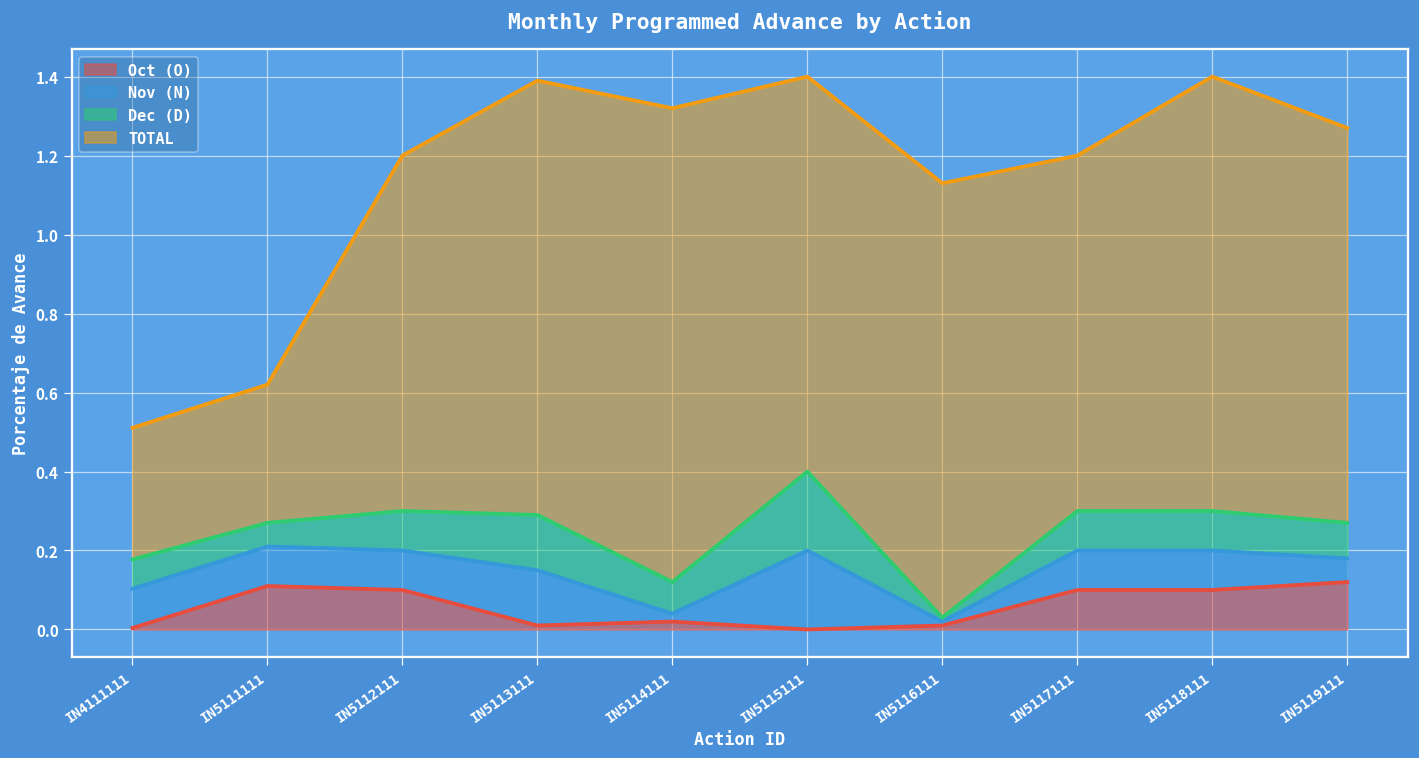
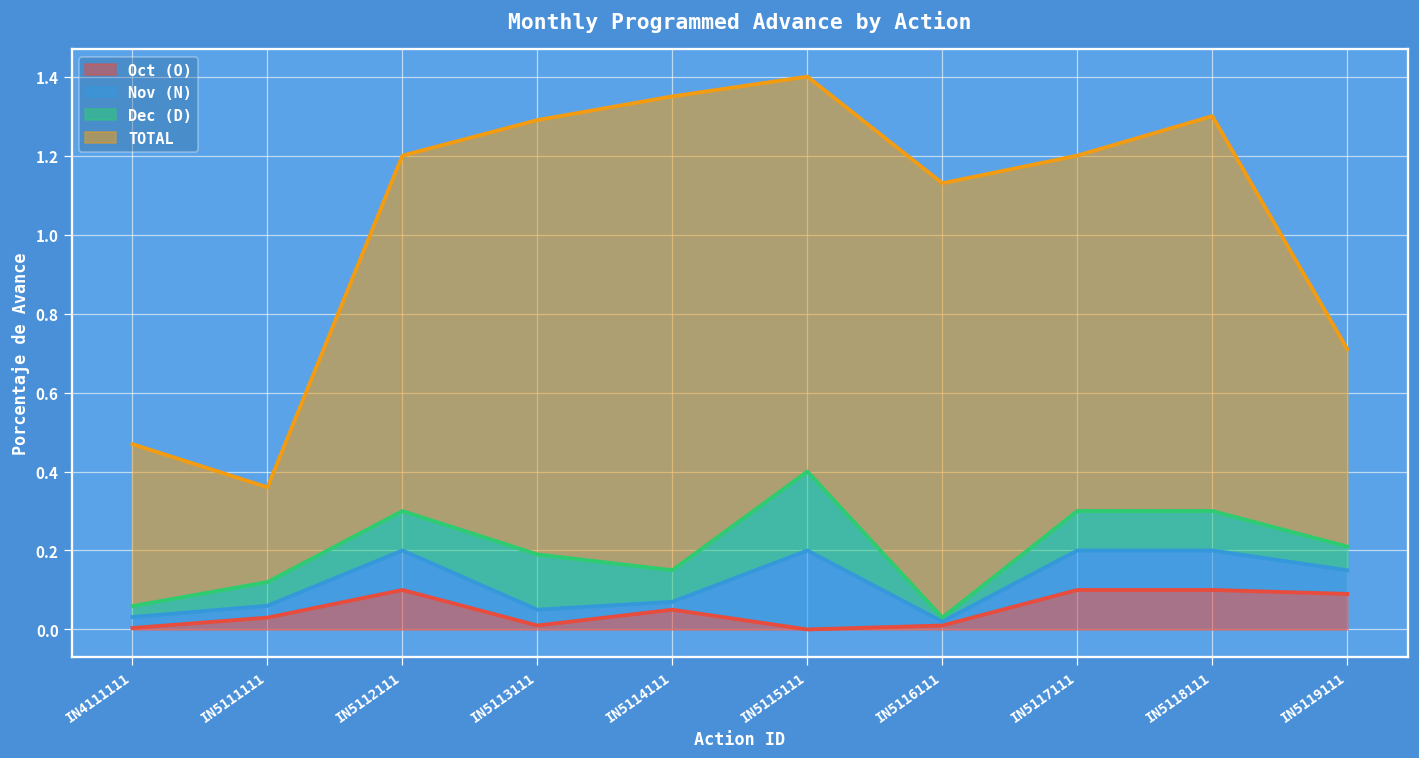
  {
    "Oct (O)": {
      "IN4111111": 0.00,
-     "IN5111111": 0.11,
+     "IN5111111": 0.03,
      "IN5112111": 0.10,
      "IN5113111": 0.01,
-     "IN5114111": 0.02,
+     "IN5114111": 0.05,
      "IN5115111": 0.00,
      "IN5116111": 0.01,
      "IN5117111": 0.10,
      "IN5118111": 0.10,
-     "IN5119111": 0.12
+     "IN5119111": 0.09
    },
    "Nov (N)": {
-     "IN4111111": 0.10,
-     "IN5111111": 0.10,
+     "IN4111111": 0.03,
+     "IN5111111": 0.03,
      "IN5112111": 0.10,
-     "IN5113111": 0.14,
+     "IN5113111": 0.04,
      "IN5114111": 0.02,
      "IN5115111": 0.20,
      "IN5116111": 0.01,
      "IN5117111": 0.10,
      "IN5118111": 0.10,
      "IN5119111": 0.06
    },
    "Dec (D)": {
-     "IN4111111": 0.07,
+     "IN4111111": 0.03,
      "IN5111111": 0.06,
      "IN5112111": 0.10,
      "IN5113111": 0.14,
      "IN5114111": 0.08,
      "IN5115111": 0.20,
      "IN5116111": 0.01,
      "IN5117111": 0.10,
      "IN5118111": 0.10,
-     "IN5119111": 0.09
+     "IN5119111": 0.06
    },
    "TOTAL": {
-     "IN4111111": 0.33,
-     "IN5111111": 0.35,
+     "IN4111111": 0.41,
+     "IN5111111": 0.24,
      "IN5112111": 0.90,
      "IN5113111": 1.10,
      "IN5114111": 1.20,
      "IN5115111": 1.00,
      "IN5116111": 1.10,
      "IN5117111": 0.90,
-     "IN5118111": 1.1,
-     "IN5119111": 1.0
+     "IN5118111": 1.0,
+     "IN5119111": 0.5
    }
  }
